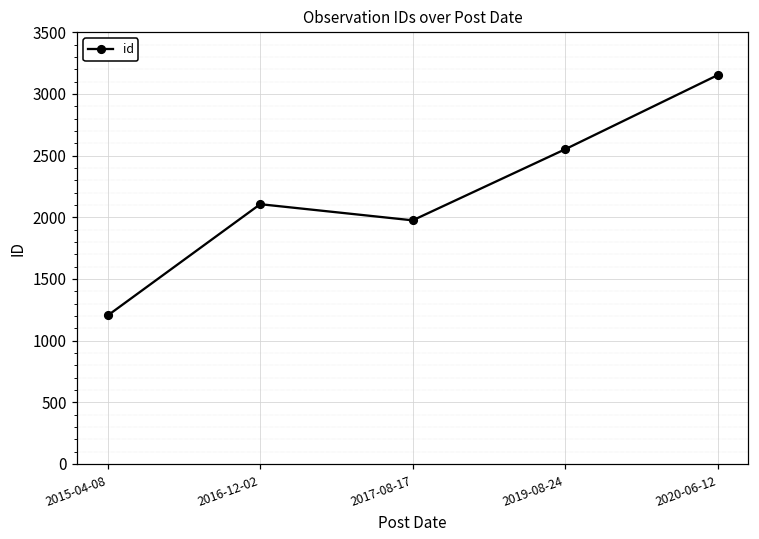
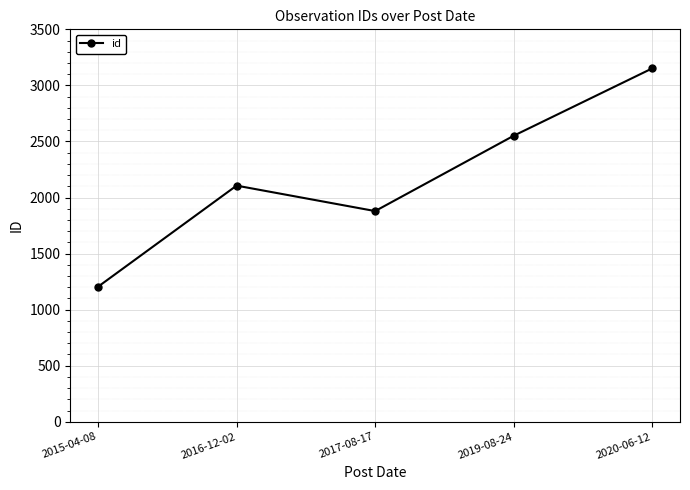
  {
    "2015-04-08": 1200,
    "2016-12-02": 2110,
-   "2017-08-17": 1980,
+   "2017-08-17": 1880,
    "2019-08-24": 2550,
    "2020-06-12": 3150
  }
